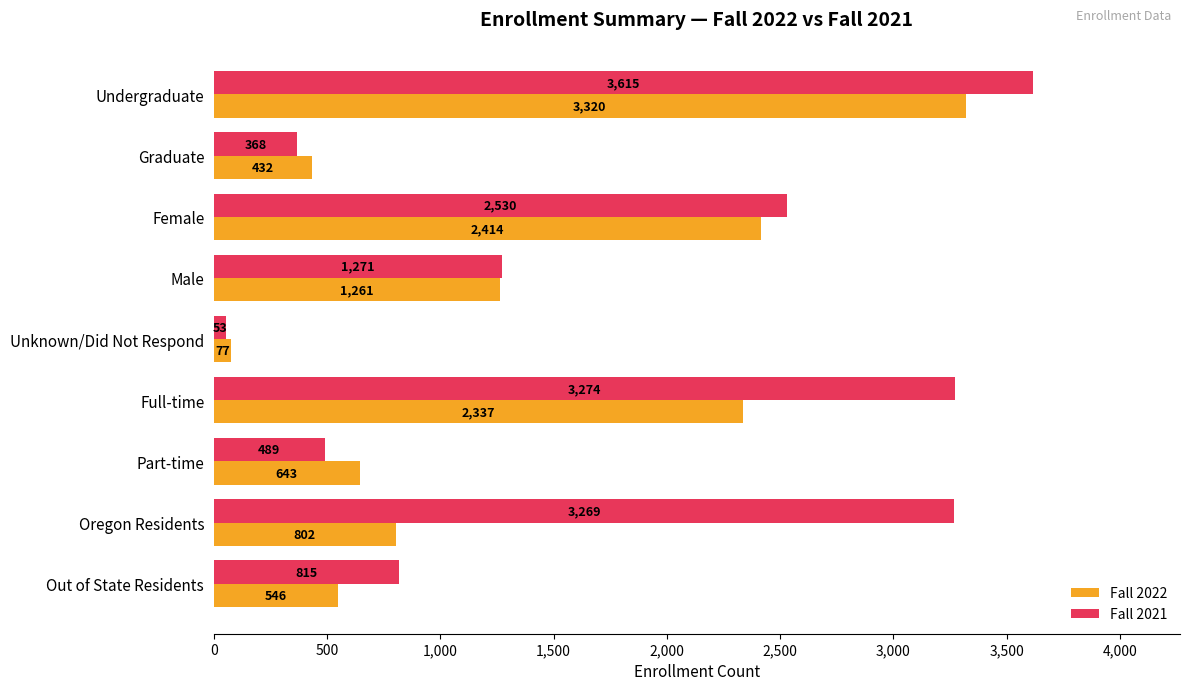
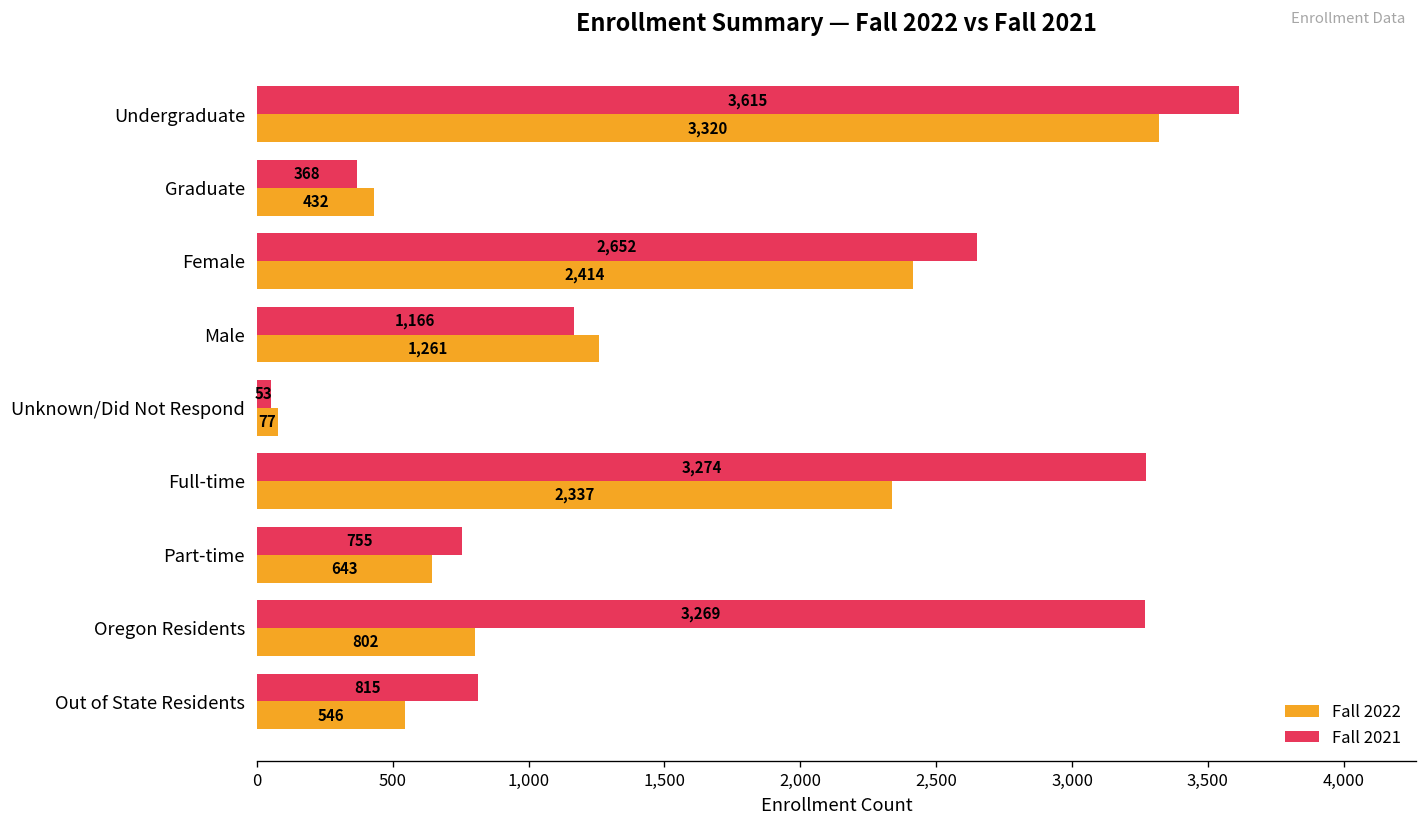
  {
    "Fall 2022": {
      "Undergraduate": "3,320",
      "Graduate": "432",
      "Female": "2,414",
      "Male": "1,261",
      "Unknown/Did Not Respond": "77",
      "Full-time": "2,337",
      "Part-time": "643",
      "Oregon Residents": "802",
      "Out of State Residents": "546"
    },
    "Fall 2021": {
      "Undergraduate": "3,615",
      "Graduate": "368",
-     "Female": "2,530",
-     "Male": "1,271",
+     "Female": "2,652",
+     "Male": "1,166",
      "Unknown/Did Not Respond": "53",
      "Full-time": "3,274",
-     "Part-time": "489",
+     "Part-time": "755",
      "Oregon Residents": "3,269",
      "Out of State Residents": "815"
    }
  }
